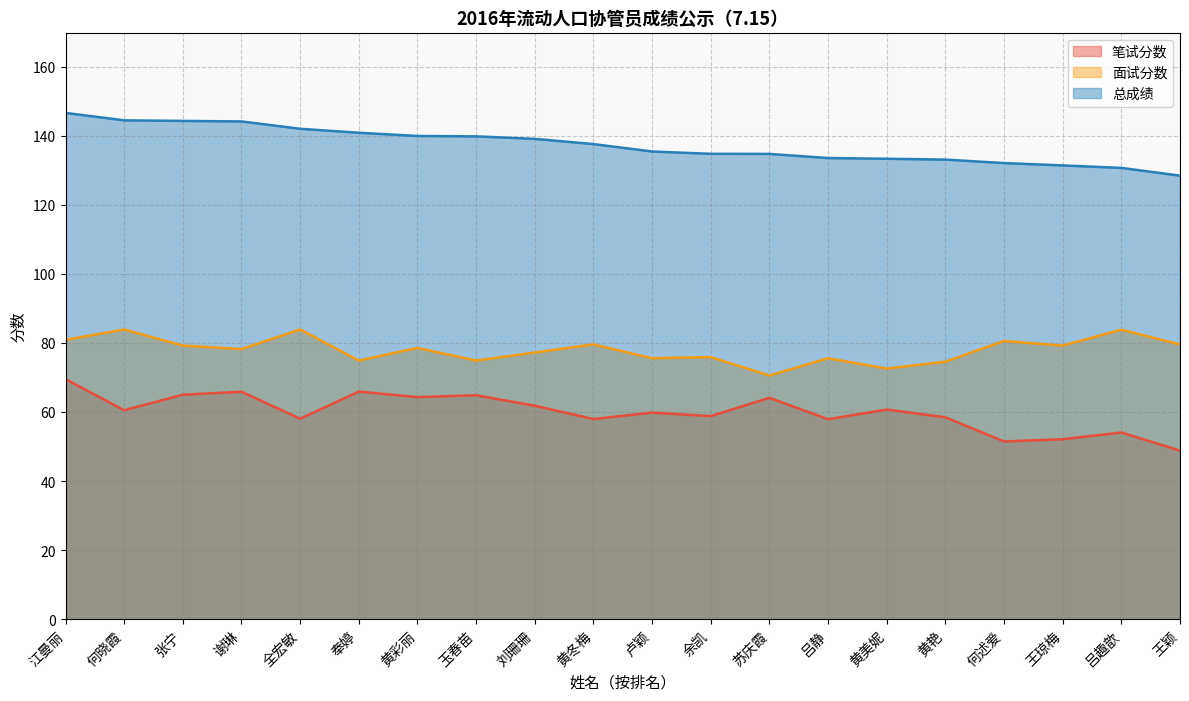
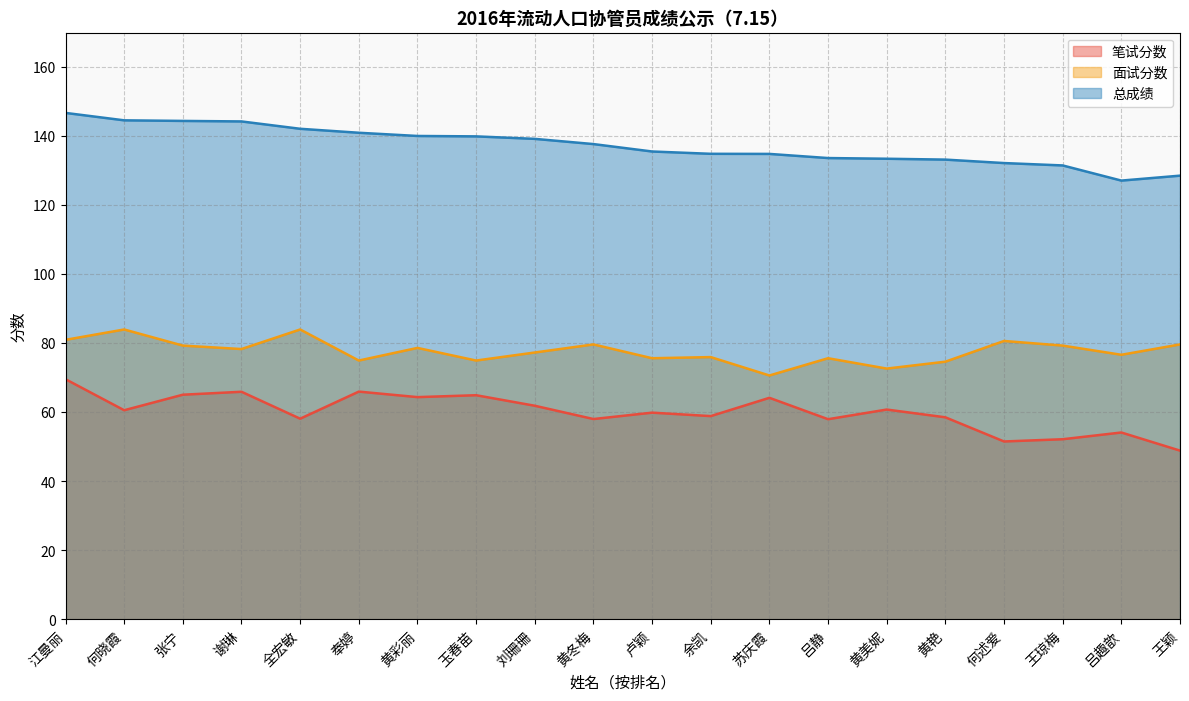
  {
    "笔试分数": {
      "江曼丽": 70,
      "何晓霞": 61,
      "张宁": 65,
      "谢琳": 66,
      "全宏敏": 58,
      "奉婷": 66,
      "黄彩丽": 64,
      "玉春苗": 65,
      "刘珊珊": 62,
      "黄冬梅": 58,
      "卢颖": 60,
      "余凯": 59,
      "苏庆霞": 64,
      "吕静": 58,
      "黄美妮": 61,
      "黄艳": 59,
      "何述爱": 52,
      "王琼梅": 52,
      "吕趣歆": 54,
      "王颖": 49
    },
    "面试分数": {
      "江曼丽": 81,
      "何晓霞": 84,
      "张宁": 79,
      "谢琳": 78,
      "全宏敏": 84,
      "奉婷": 75,
      "黄彩丽": 79,
      "玉春苗": 75,
      "刘珊珊": 77,
      "黄冬梅": 80,
      "卢颖": 76,
      "余凯": 76,
      "苏庆霞": 71,
      "吕静": 76,
      "黄美妮": 73,
      "黄艳": 75,
      "何述爱": 81,
      "王琼梅": 79,
-     "吕趣歆": 84,
+     "吕趣歆": 77,
      "王颖": 80
    },
    "总成绩": {
      "江曼丽": 147,
      "何晓霞": 145,
      "张宁": 144,
      "谢琳": 144,
      "全宏敏": 142,
      "奉婷": 141,
      "黄彩丽": 140,
      "玉春苗": 140,
      "刘珊珊": 139,
      "黄冬梅": 138,
      "卢颖": 136,
      "余凯": 135,
      "苏庆霞": 135,
      "吕静": 134,
      "黄美妮": 133,
      "黄艳": 133,
      "何述爱": 132,
      "王琼梅": 132,
-     "吕趣歆": 131,
+     "吕趣歆": 127,
      "王颖": 129
    }
  }
